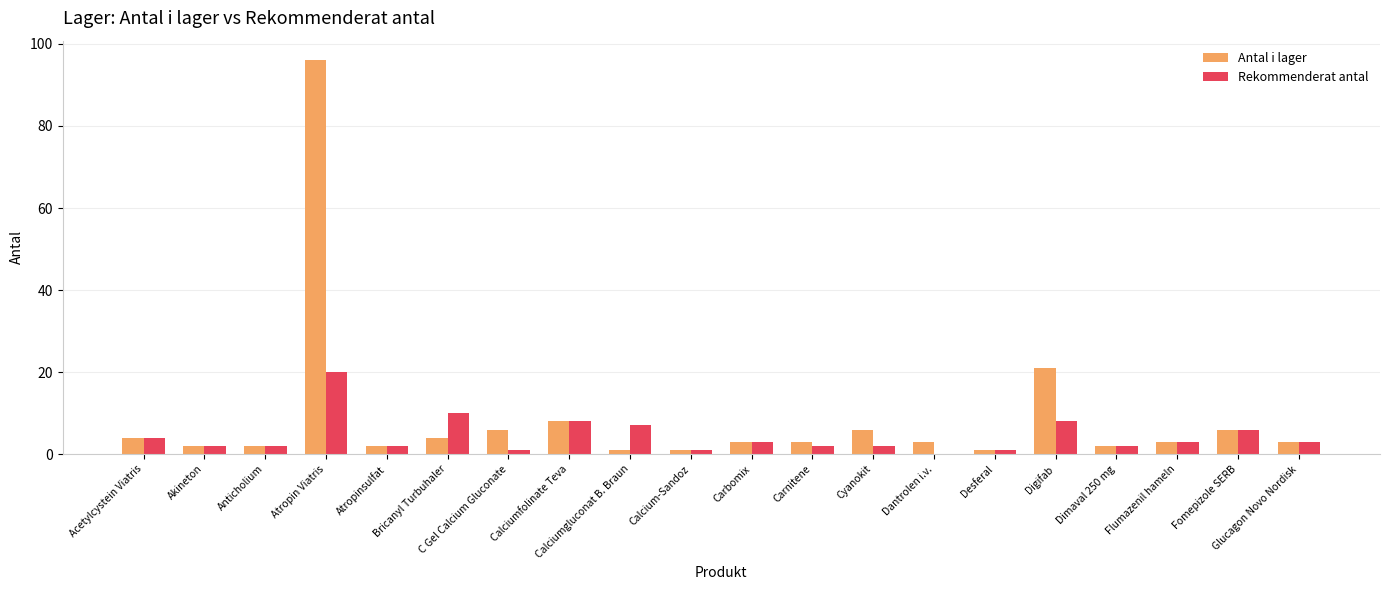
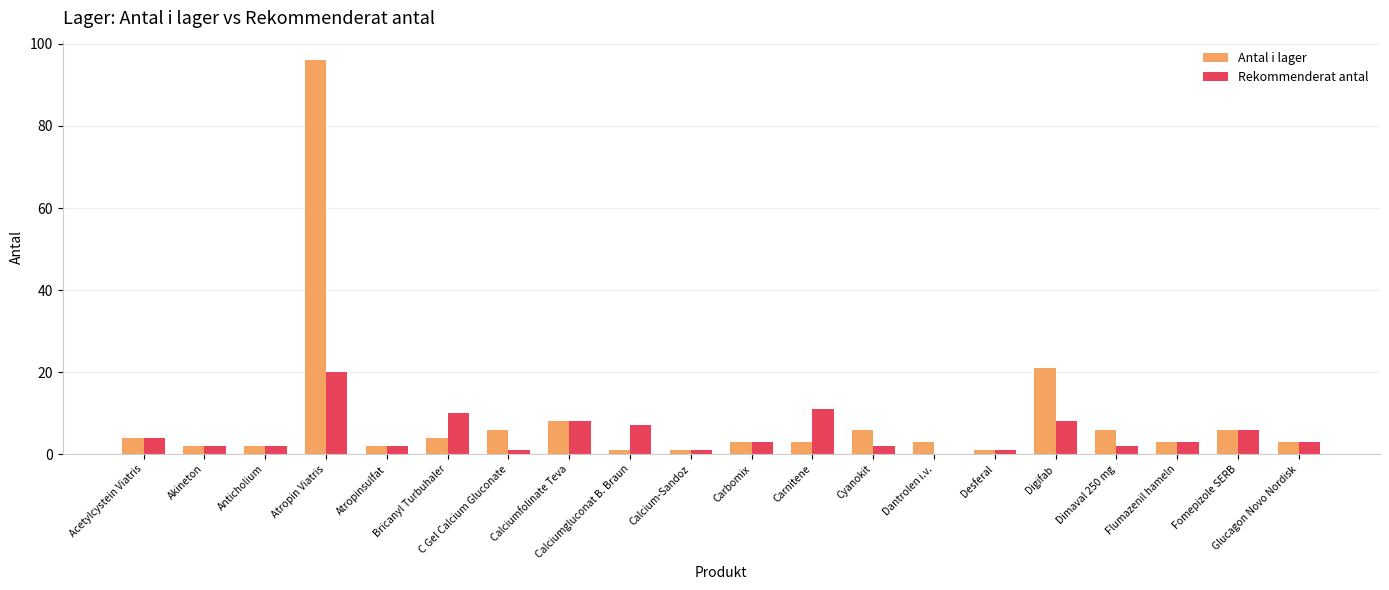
  {
    "Antal i lager": {
      "Acetylcystein Viatris": 4,
      "Akineton": 2,
      "Anticholium": 2,
      "Atropin Viatris": 96,
      "Atropinsulfat": 2,
      "Bricanyl Turbuhaler": 4,
      "C Gel Calcium Gluconate": 6,
      "Calciumfolinate Teva": 8,
      "Calciumgluconat B. Braun": 1,
      "Calcium-Sandoz": 1,
      "Carbomix": 3,
      "Carnitene": 3,
      "Cyanokit": 6,
      "Dantrolen i.v.": 3,
      "Desferal": 1,
      "Digifab": 21,
-     "Dimaval 250 mg": 2,
+     "Dimaval 250 mg": 6,
      "Flumazenil hameln": 3,
      "Fomepizole SERB": 6,
      "Glucagon Novo Nordisk": 3
    },
    "Rekommenderat antal": {
      "Acetylcystein Viatris": 4,
      "Akineton": 2,
      "Anticholium": 2,
      "Atropin Viatris": 20,
      "Atropinsulfat": 2,
      "Bricanyl Turbuhaler": 10,
      "C Gel Calcium Gluconate": 1,
      "Calciumfolinate Teva": 8,
      "Calciumgluconat B. Braun": 7,
      "Calcium-Sandoz": 1,
      "Carbomix": 3,
-     "Carnitene": 2,
+     "Carnitene": 11,
      "Cyanokit": 2,
      "Dantrolen i.v.": 0,
      "Desferal": 1,
      "Digifab": 8,
      "Dimaval 250 mg": 2,
      "Flumazenil hameln": 3,
      "Fomepizole SERB": 6,
      "Glucagon Novo Nordisk": 3
    }
  }
